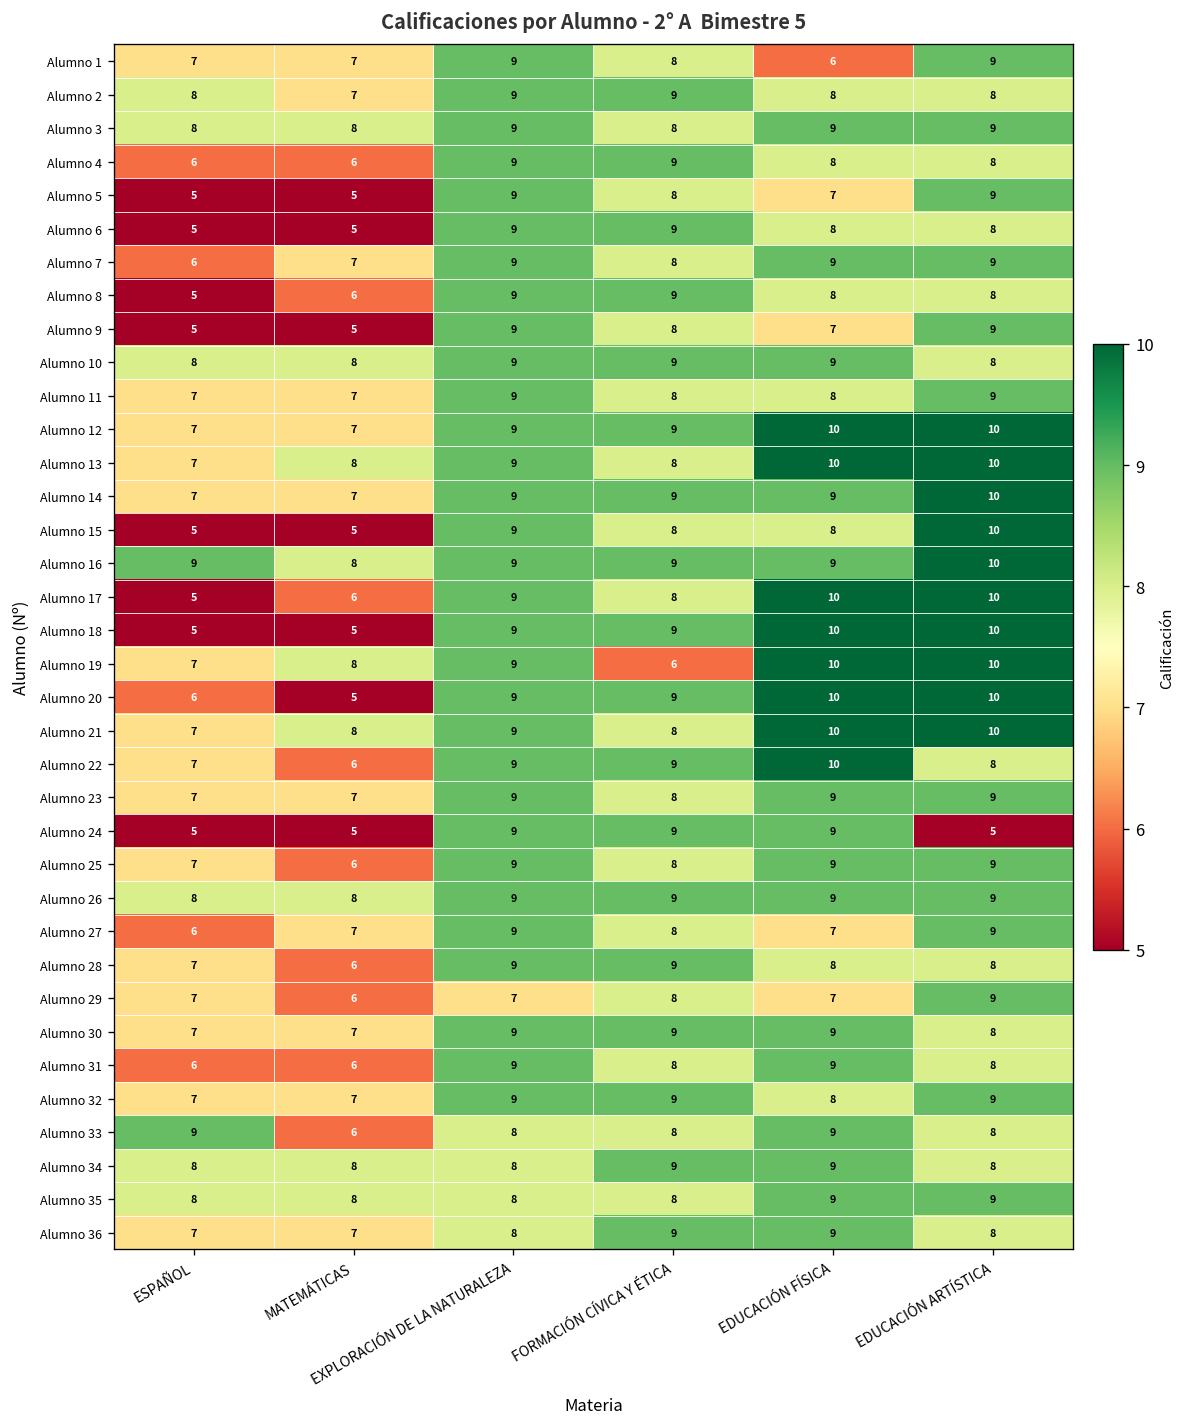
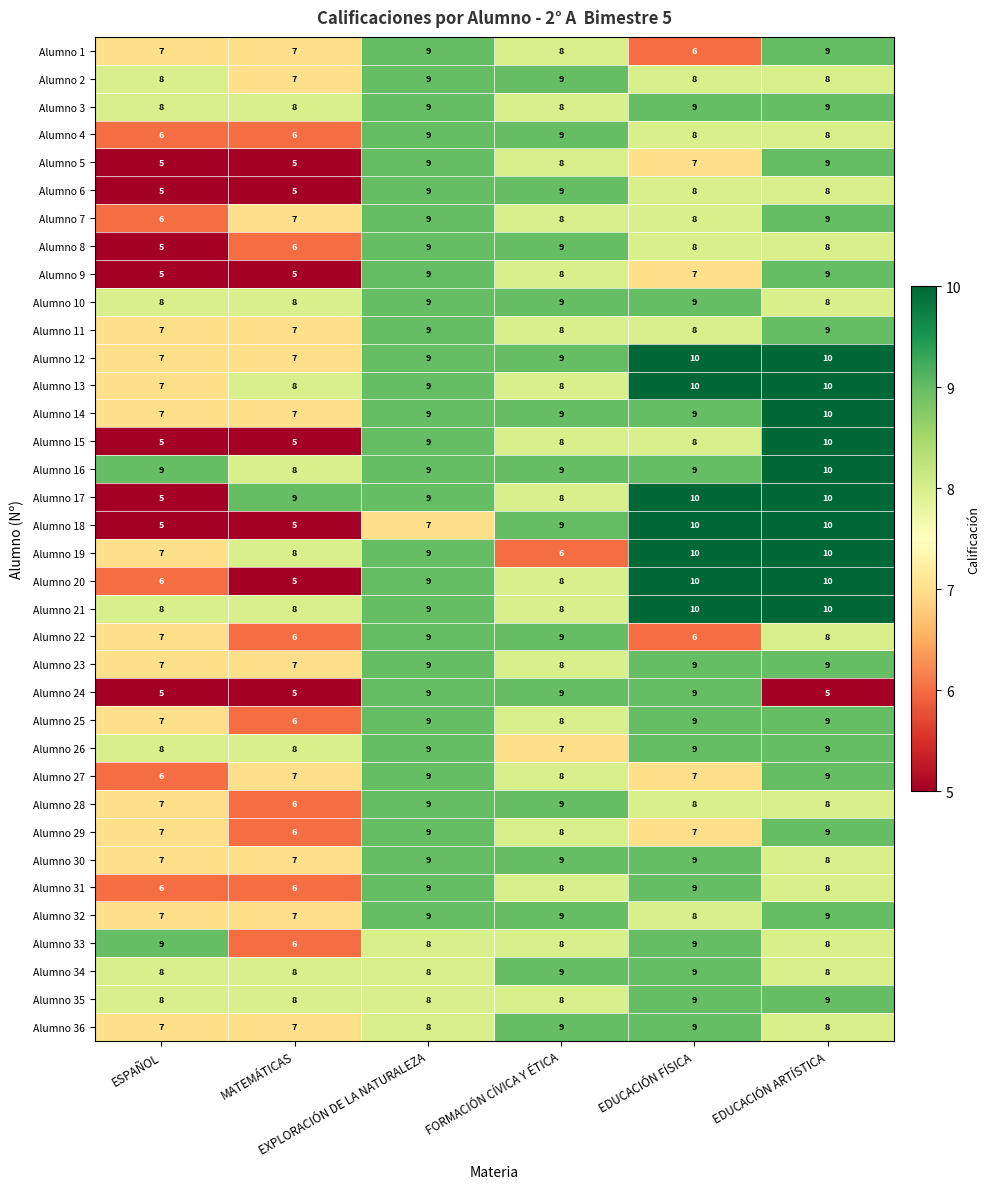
  {
    "Alumno 7": {
      "ESPAÑOL": 6,
      "MATEMÁTICAS": 7,
      "EXPLORACIÓN DE LA NATURALEZA": 9,
      "FORMACIÓN CÍVICA Y ÉTICA": 8,
-     "EDUCACIÓN FÍSICA": 9,
+     "EDUCACIÓN FÍSICA": 8,
      "EDUCACIÓN ARTÍSTICA": 9
    },
    "Alumno 17": {
      "ESPAÑOL": 5,
-     "MATEMÁTICAS": 6,
+     "MATEMÁTICAS": 9,
      "EXPLORACIÓN DE LA NATURALEZA": 9,
      "FORMACIÓN CÍVICA Y ÉTICA": 8,
      "EDUCACIÓN FÍSICA": 10,
      "EDUCACIÓN ARTÍSTICA": 10
    },
    "Alumno 18": {
      "ESPAÑOL": 5,
      "MATEMÁTICAS": 5,
-     "EXPLORACIÓN DE LA NATURALEZA": 9,
+     "EXPLORACIÓN DE LA NATURALEZA": 7,
      "FORMACIÓN CÍVICA Y ÉTICA": 9,
      "EDUCACIÓN FÍSICA": 10,
      "EDUCACIÓN ARTÍSTICA": 10
    },
    "Alumno 20": {
      "ESPAÑOL": 6,
      "MATEMÁTICAS": 5,
      "EXPLORACIÓN DE LA NATURALEZA": 9,
-     "FORMACIÓN CÍVICA Y ÉTICA": 9,
+     "FORMACIÓN CÍVICA Y ÉTICA": 8,
      "EDUCACIÓN FÍSICA": 10,
      "EDUCACIÓN ARTÍSTICA": 10
    },
    "Alumno 21": {
-     "ESPAÑOL": 7,
+     "ESPAÑOL": 8,
      "MATEMÁTICAS": 8,
      "EXPLORACIÓN DE LA NATURALEZA": 9,
      "FORMACIÓN CÍVICA Y ÉTICA": 8,
      "EDUCACIÓN FÍSICA": 10,
      "EDUCACIÓN ARTÍSTICA": 10
    },
    "Alumno 22": {
      "ESPAÑOL": 7,
      "MATEMÁTICAS": 6,
      "EXPLORACIÓN DE LA NATURALEZA": 9,
      "FORMACIÓN CÍVICA Y ÉTICA": 9,
-     "EDUCACIÓN FÍSICA": 10,
+     "EDUCACIÓN FÍSICA": 6,
      "EDUCACIÓN ARTÍSTICA": 8
    },
    "Alumno 26": {
      "ESPAÑOL": 8,
      "MATEMÁTICAS": 8,
      "EXPLORACIÓN DE LA NATURALEZA": 9,
-     "FORMACIÓN CÍVICA Y ÉTICA": 9,
+     "FORMACIÓN CÍVICA Y ÉTICA": 7,
      "EDUCACIÓN FÍSICA": 9,
      "EDUCACIÓN ARTÍSTICA": 9
    },
    "Alumno 29": {
      "ESPAÑOL": 7,
      "MATEMÁTICAS": 6,
-     "EXPLORACIÓN DE LA NATURALEZA": 7,
+     "EXPLORACIÓN DE LA NATURALEZA": 9,
      "FORMACIÓN CÍVICA Y ÉTICA": 8,
      "EDUCACIÓN FÍSICA": 7,
      "EDUCACIÓN ARTÍSTICA": 9
    }
  }
